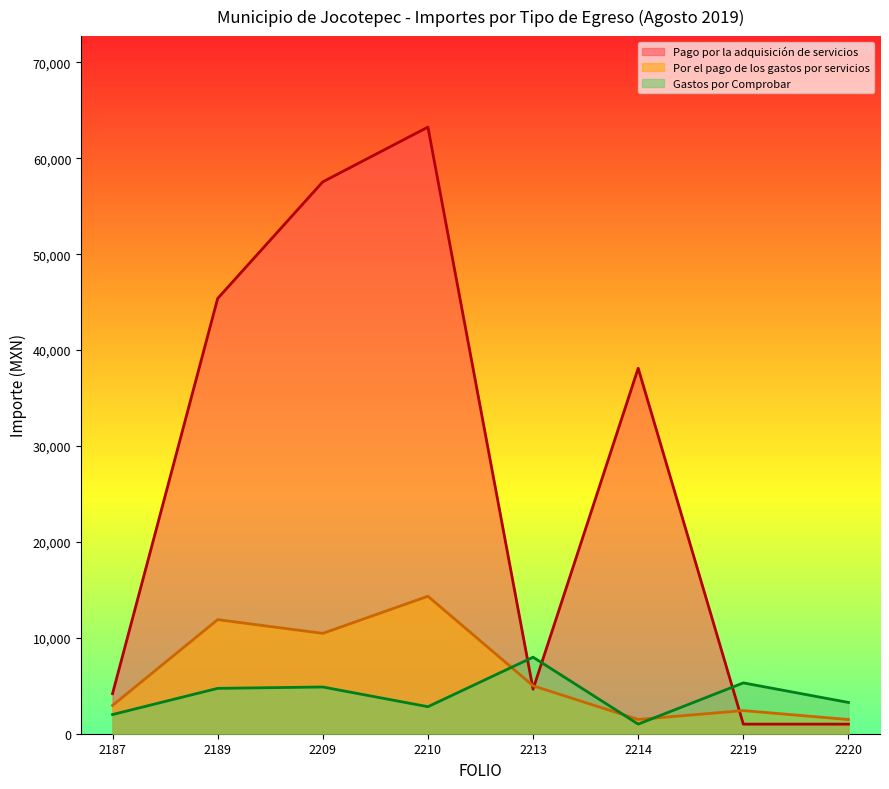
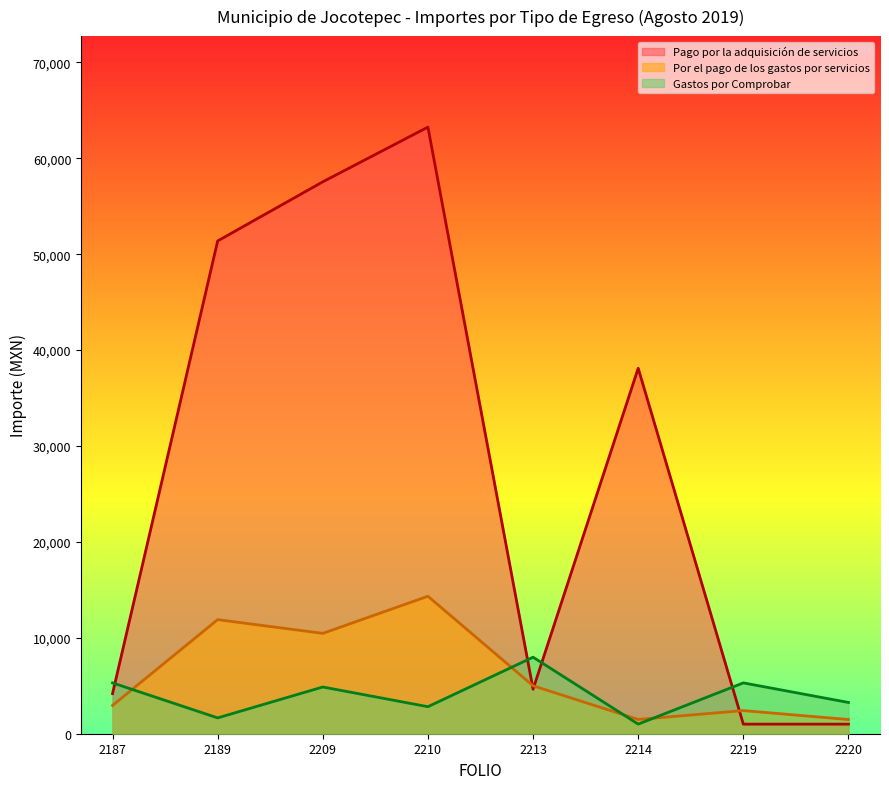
  {
    "Pago por la adquisición de servicios": {
      "2187": "4,000",
-     "2189": "45,000",
+     "2189": "51,000",
      "2209": "58,000",
      "2210": "63,000",
      "2213": "5,000",
      "2214": "38,000",
      "2219": "1,000",
      "2220": "1,000"
    },
    "Por el pago de los gastos por servicios": {
      "2187": "3,000",
      "2189": "12,000",
      "2209": "10,000",
      "2210": "14,000",
      "2213": "5,000",
      "2214": "1,000",
      "2219": "2,000",
      "2220": "1,000"
    },
    "Gastos por Comprobar": {
-     "2187": "2,000",
-     "2189": "5,000",
+     "2187": "5,000",
+     "2189": "2,000",
      "2209": "5,000",
      "2210": "3,000",
      "2213": "8,000",
      "2214": "1,000",
      "2219": "5,000",
      "2220": "3,000"
    }
  }
